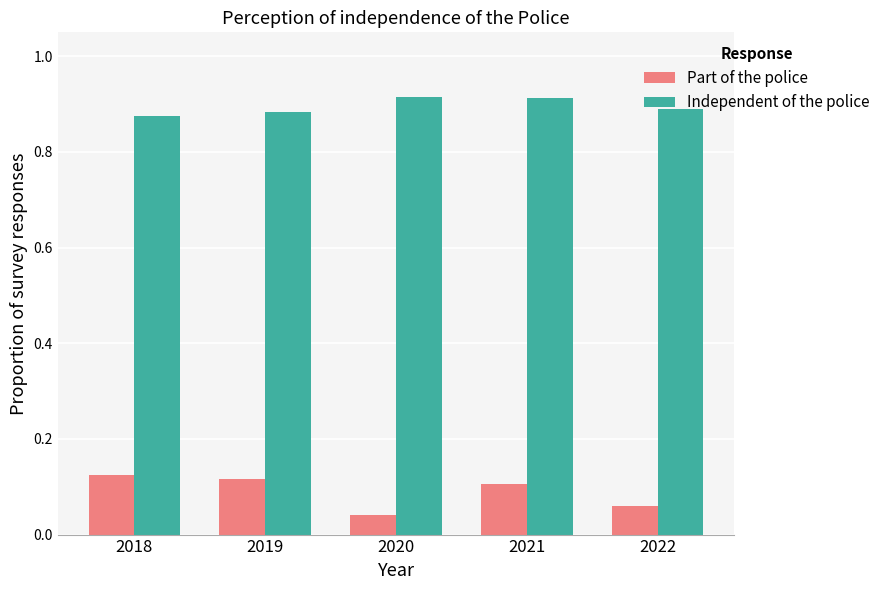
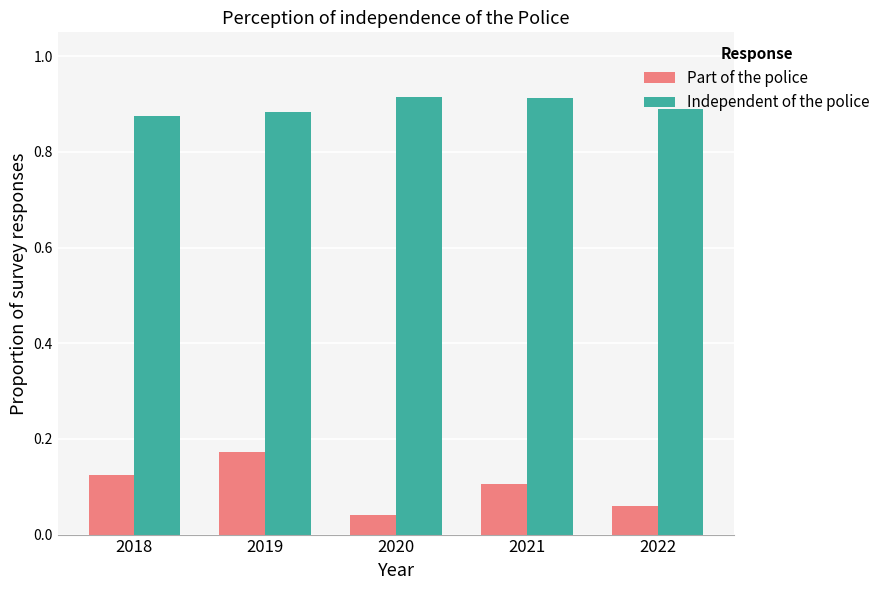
  {
    "Part of the police": {
      "2018": 0.12,
-     "2019": 0.12,
+     "2019": 0.17,
      "2020": 0.04,
      "2021": 0.11,
      "2022": 0.06
    },
    "Independent of the police": {
      "2018": 0.88,
      "2019": 0.88,
      "2020": 0.92,
      "2021": 0.91,
      "2022": 0.89
    }
  }
